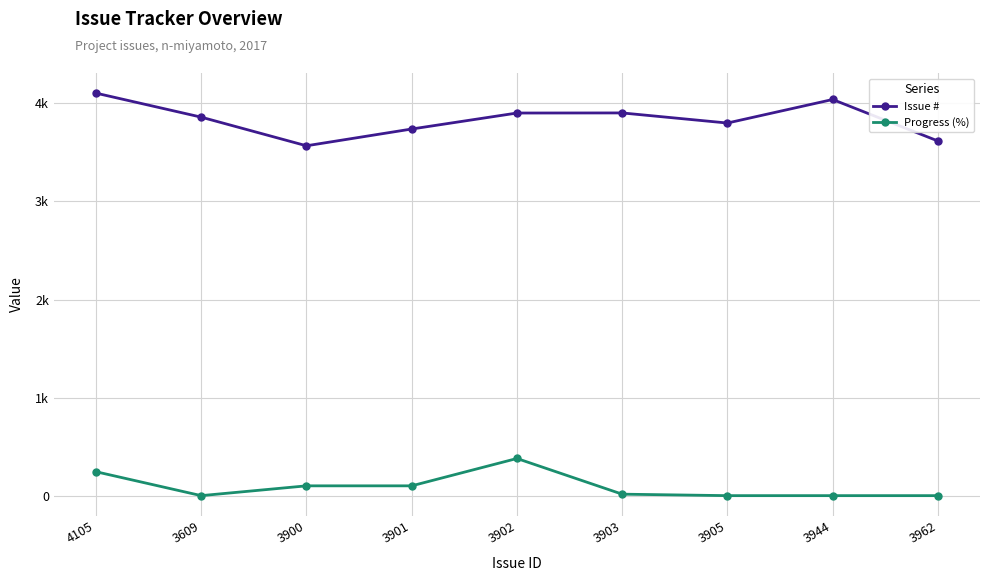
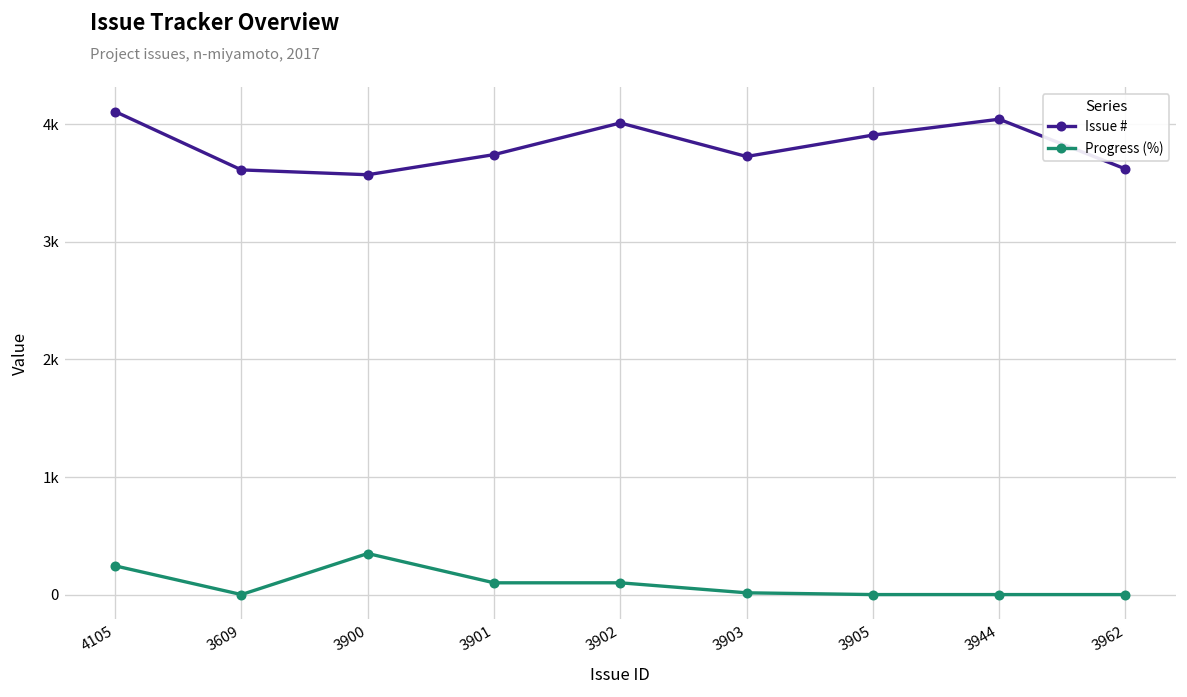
  {
    "Issue #": {
      "4105": 4100,
-     "3609": 3900,
+     "3609": 3600,
      "3900": 3600,
      "3901": 3700,
-     "3902": 3900,
-     "3903": 3900,
-     "3905": 3800,
+     "3902": 4000,
+     "3903": 3700,
+     "3905": 3900,
      "3944": 4000,
      "3962": 3600
    },
    "Progress (%)": {
      "4105": 200,
      "3609": 0,
-     "3900": 100,
+     "3900": 300,
      "3901": 100,
-     "3902": 400,
+     "3902": 100,
      "3903": 0,
      "3905": 0,
      "3944": 0,
      "3962": 0
    }
  }
